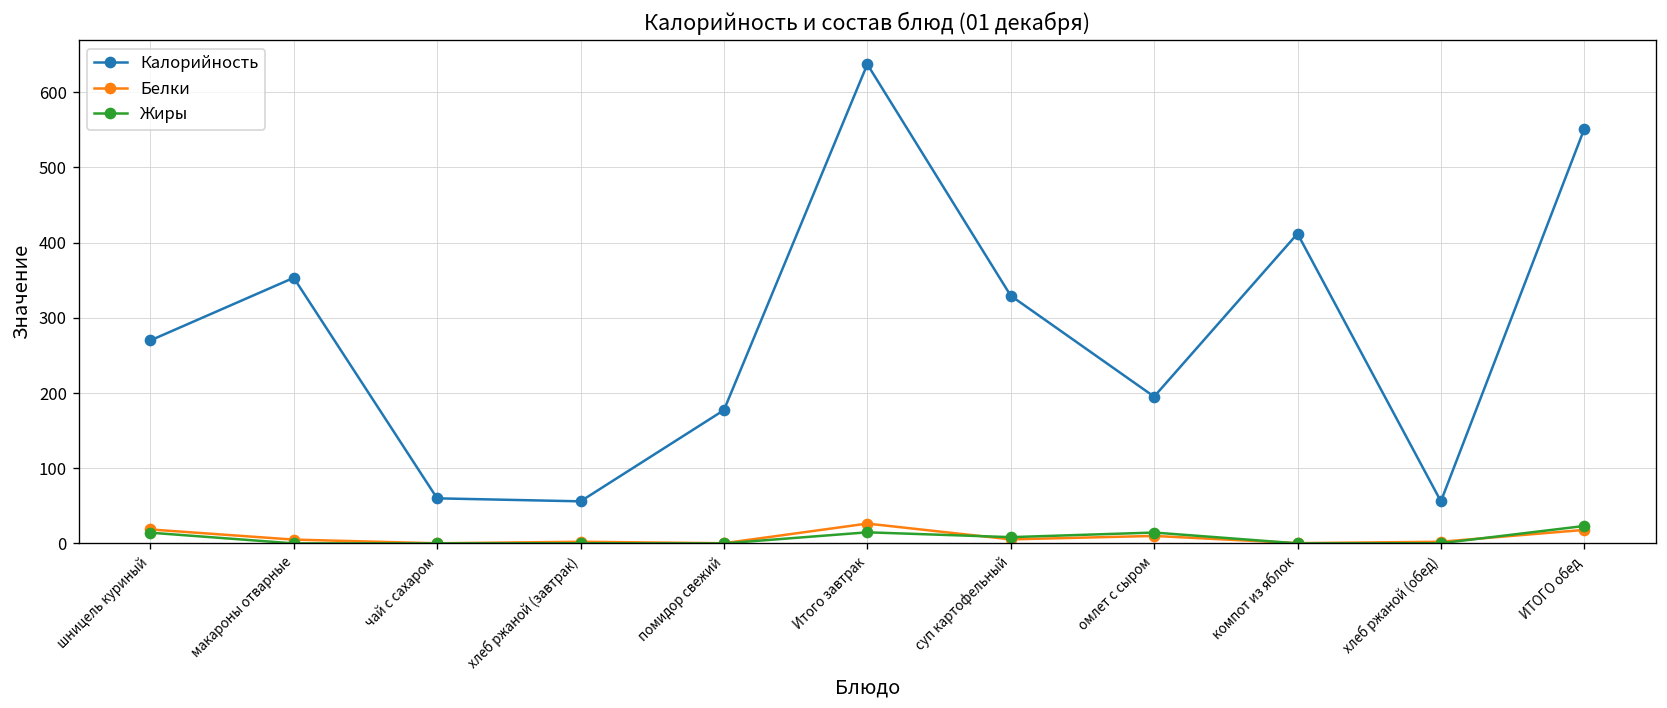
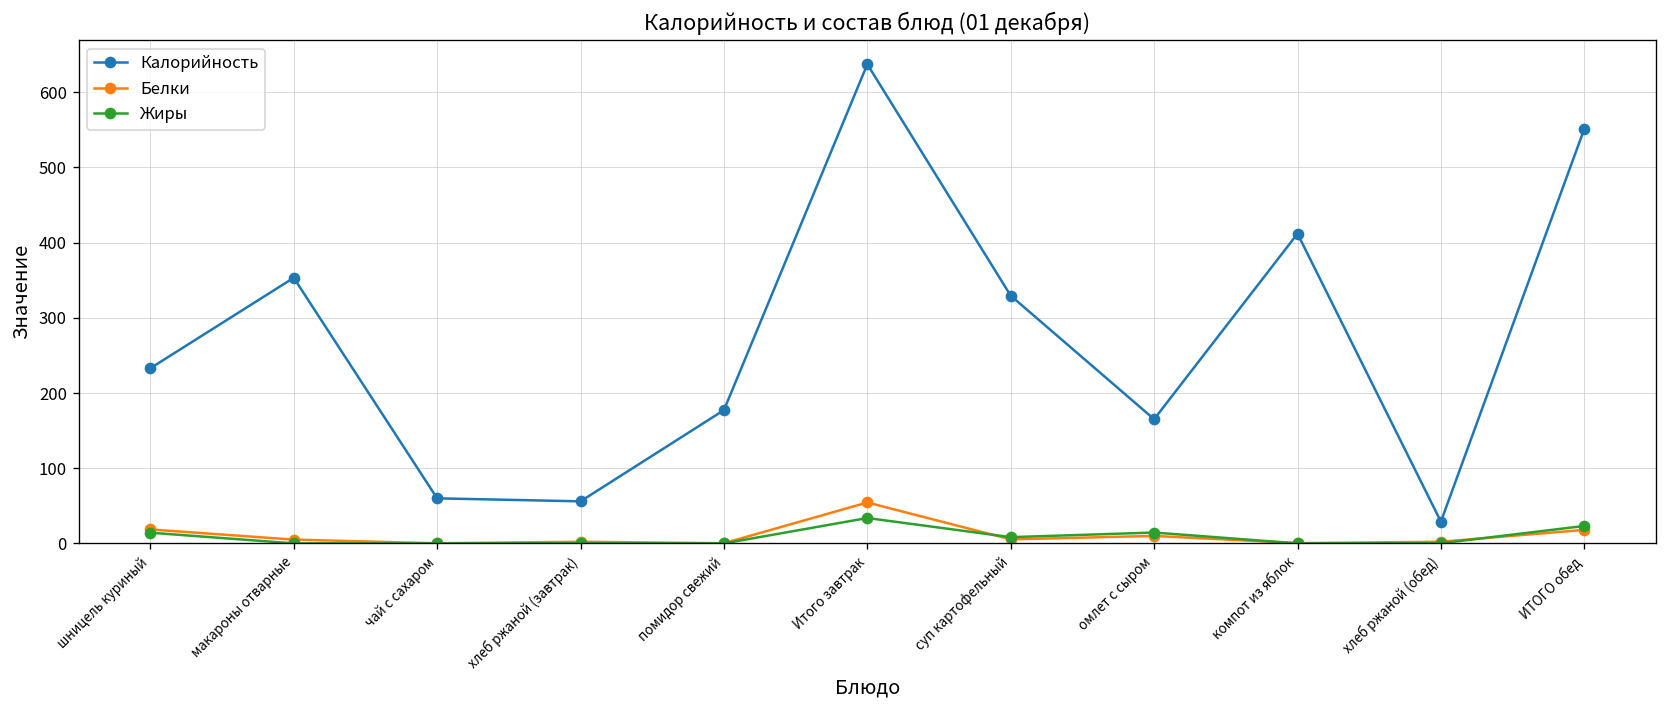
  {
    "Калорийность": {
-     "шницель куриный": 270,
+     "шницель куриный": 230,
      "макароны отварные": 350,
      "чай с сахаром": 60,
      "хлеб ржаной (завтрак)": 60,
      "помидор свежий": 180,
      "Итого завтрак": 640,
      "суп картофельный": 330,
-     "омлет с сыром": 200,
+     "омлет с сыром": 170,
      "компот из яблок": 410,
-     "хлеб ржаной (обед)": 60,
+     "хлеб ржаной (обед)": 30,
      "ИТОГО обед": 550
    },
    "Белки": {
      "шницель куриный": 20,
      "макароны отварные": 10,
-     "Итого завтрак": 30,
+     "Итого завтрак": 50,
      "омлет с сыром": 10,
      "ИТОГО обед": 20
    },
    "Жиры": {
      "шницель куриный": 10,
      "макароны отварные": 0,
-     "Итого завтрак": 10,
+     "Итого завтрак": 30,
      "омлет с сыром": 10,
      "ИТОГО обед": 20
    }
  }
